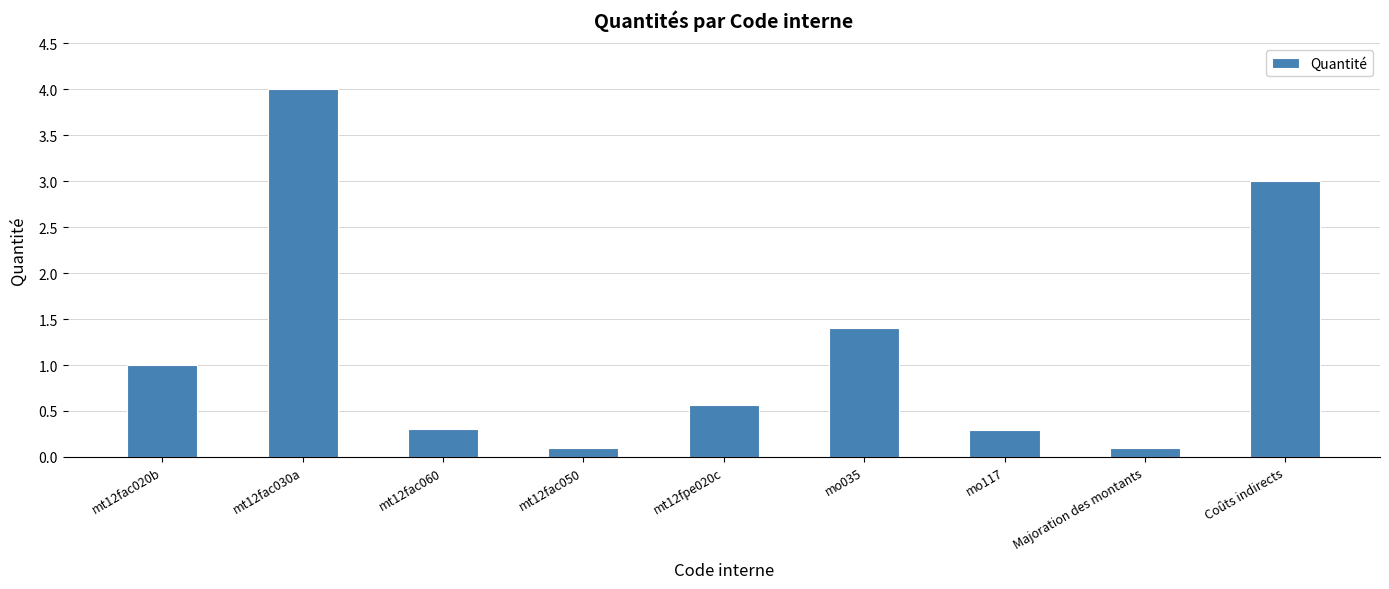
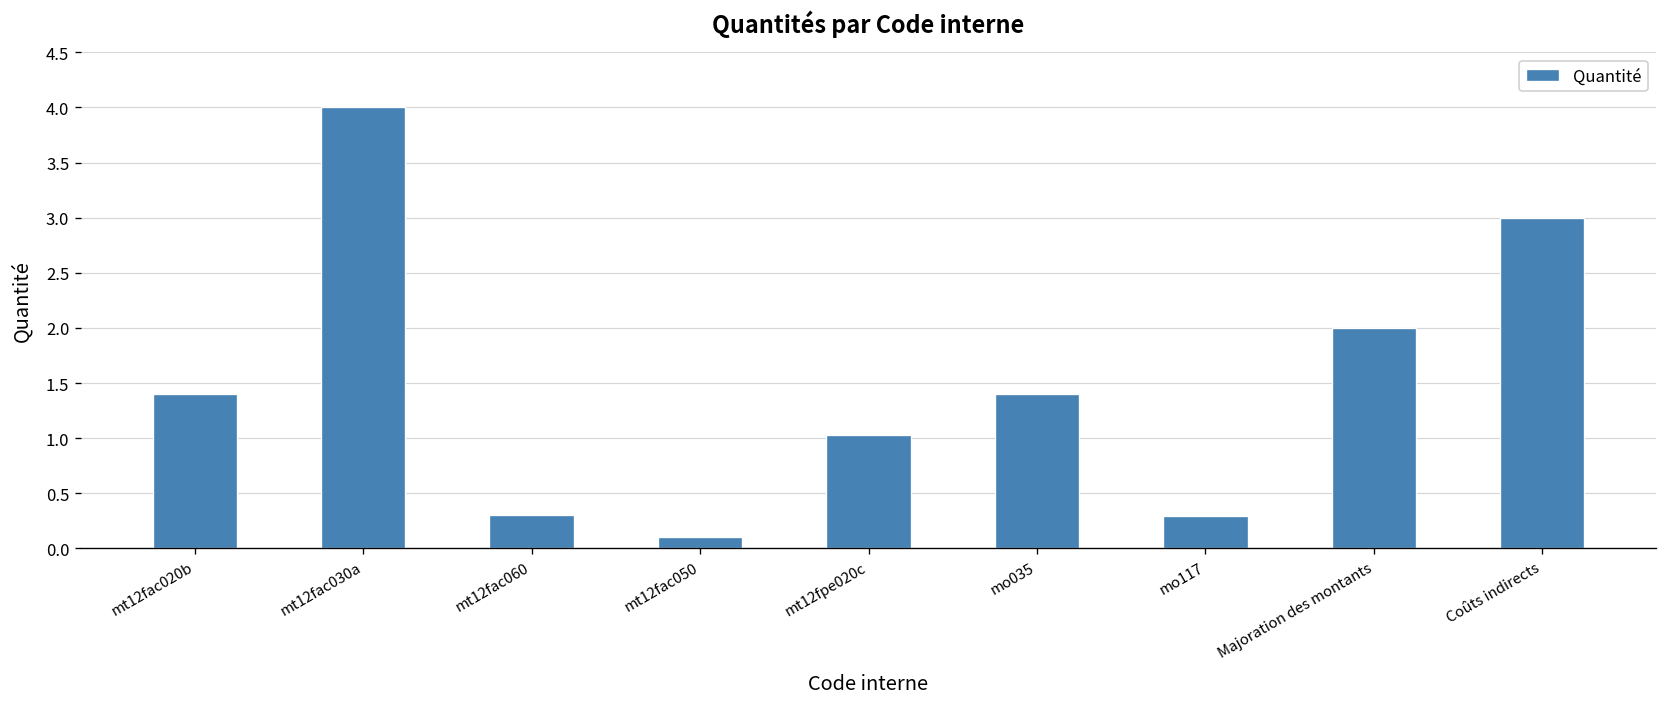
  {
-   "mt12fac020b": 1.0,
+   "mt12fac020b": 1.4,
    "mt12fac030a": 4.0,
    "mt12fac060": 0.3,
    "mt12fac050": 0.1,
-   "mt12fpe020c": 0.6,
+   "mt12fpe020c": 1.0,
    "mo035": 1.4,
    "mo117": 0.3,
-   "Majoration des montants": 0.1,
+   "Majoration des montants": 2.0,
    "Coûts indirects": 3.0
  }
